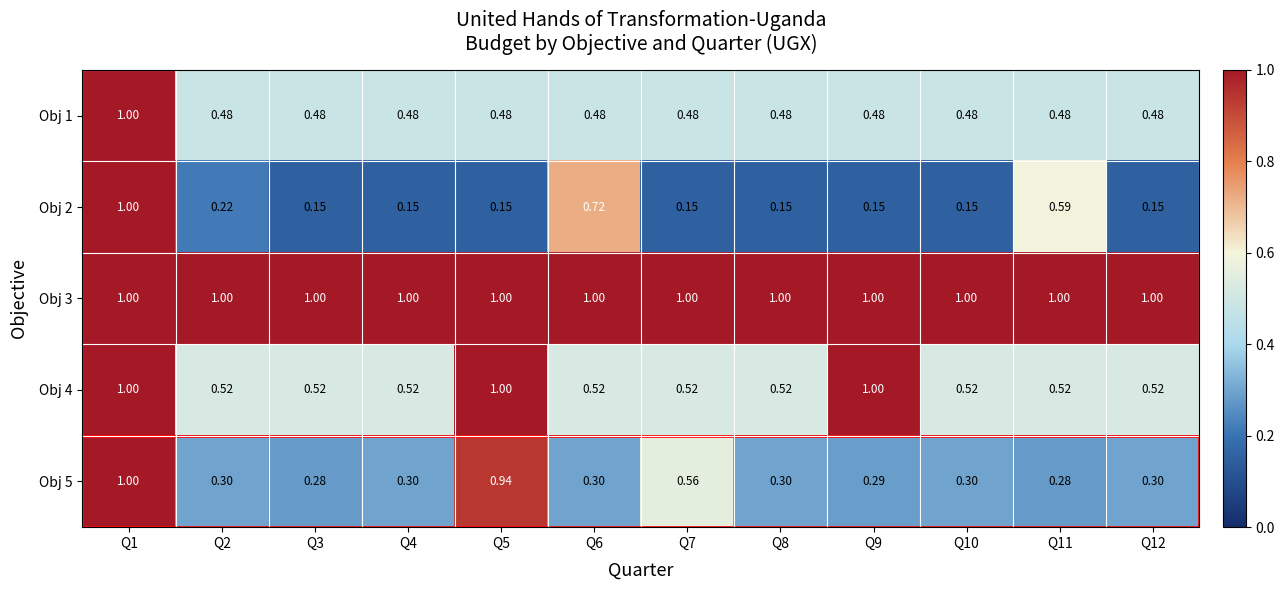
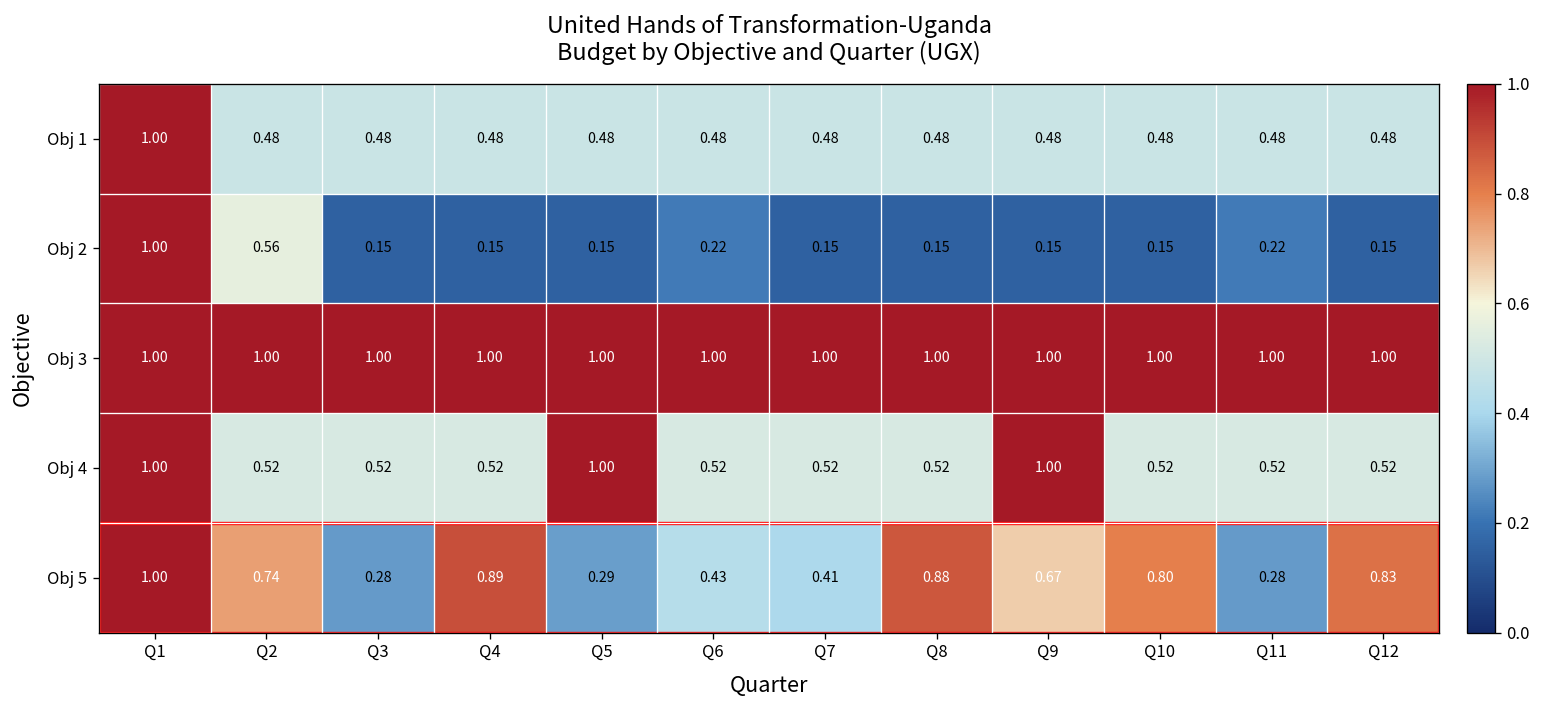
  {
    "Obj 1": {
      "Q1": 1.00,
      "Q2": 0.48,
      "Q3": 0.48,
      "Q4": 0.48,
      "Q5": 0.48,
      "Q6": 0.48,
      "Q7": 0.48,
      "Q8": 0.48,
      "Q9": 0.48,
      "Q10": 0.48,
      "Q11": 0.48,
      "Q12": 0.48
    },
    "Obj 2": {
      "Q1": 1.00,
-     "Q2": 0.22,
+     "Q2": 0.56,
      "Q3": 0.15,
      "Q4": 0.15,
      "Q5": 0.15,
-     "Q6": 0.72,
+     "Q6": 0.22,
      "Q7": 0.15,
      "Q8": 0.15,
      "Q9": 0.15,
      "Q10": 0.15,
-     "Q11": 0.59,
+     "Q11": 0.22,
      "Q12": 0.15
    },
    "Obj 3": {
      "Q1": 1.00,
      "Q2": 1.00,
      "Q3": 1.00,
      "Q4": 1.00,
      "Q5": 1.00,
      "Q6": 1.00,
      "Q7": 1.00,
      "Q8": 1.00,
      "Q9": 1.00,
      "Q10": 1.00,
      "Q11": 1.00,
      "Q12": 1.00
    },
    "Obj 4": {
      "Q1": 1.00,
      "Q2": 0.52,
      "Q3": 0.52,
      "Q4": 0.52,
      "Q5": 1.00,
      "Q6": 0.52,
      "Q7": 0.52,
      "Q8": 0.52,
      "Q9": 1.00,
      "Q10": 0.52,
      "Q11": 0.52,
      "Q12": 0.52
    },
    "Obj 5": {
      "Q1": 1.00,
-     "Q2": 0.30,
+     "Q2": 0.74,
      "Q3": 0.28,
-     "Q4": 0.30,
-     "Q5": 0.94,
-     "Q6": 0.30,
-     "Q7": 0.56,
-     "Q8": 0.30,
-     "Q9": 0.29,
-     "Q10": 0.30,
+     "Q4": 0.89,
+     "Q5": 0.29,
+     "Q6": 0.43,
+     "Q7": 0.41,
+     "Q8": 0.88,
+     "Q9": 0.67,
+     "Q10": 0.80,
      "Q11": 0.28,
-     "Q12": 0.30
+     "Q12": 0.83
    }
  }
